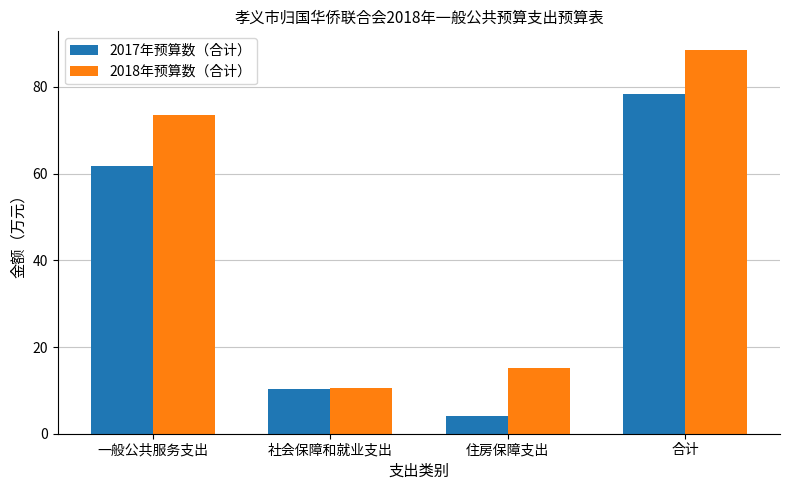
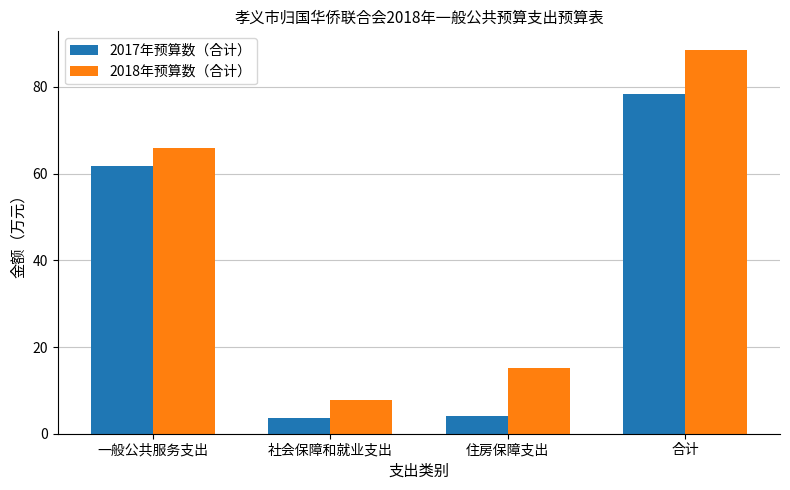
  {
    "2017年预算数（合计）": {
      "一般公共服务支出": 62,
-     "社会保障和就业支出": 10,
+     "社会保障和就业支出": 4,
      "住房保障支出": 4,
      "合计": 78
    },
    "2018年预算数（合计）": {
-     "一般公共服务支出": 74,
-     "社会保障和就业支出": 11,
+     "一般公共服务支出": 66,
+     "社会保障和就业支出": 8,
      "住房保障支出": 15,
      "合计": 88
    }
  }
